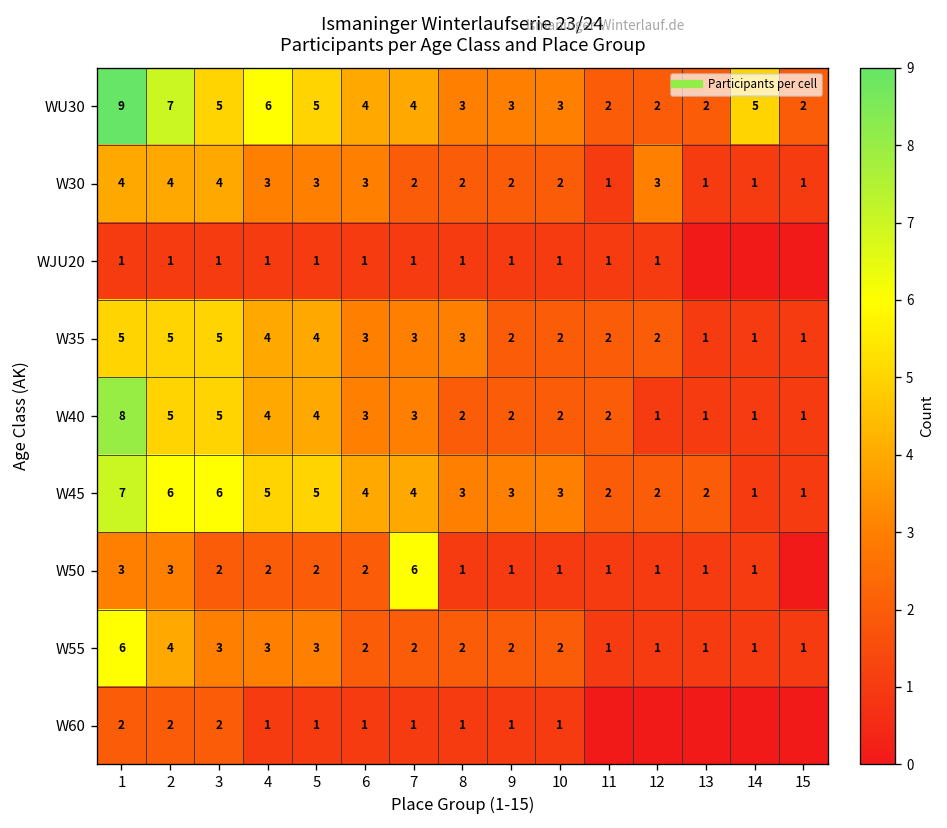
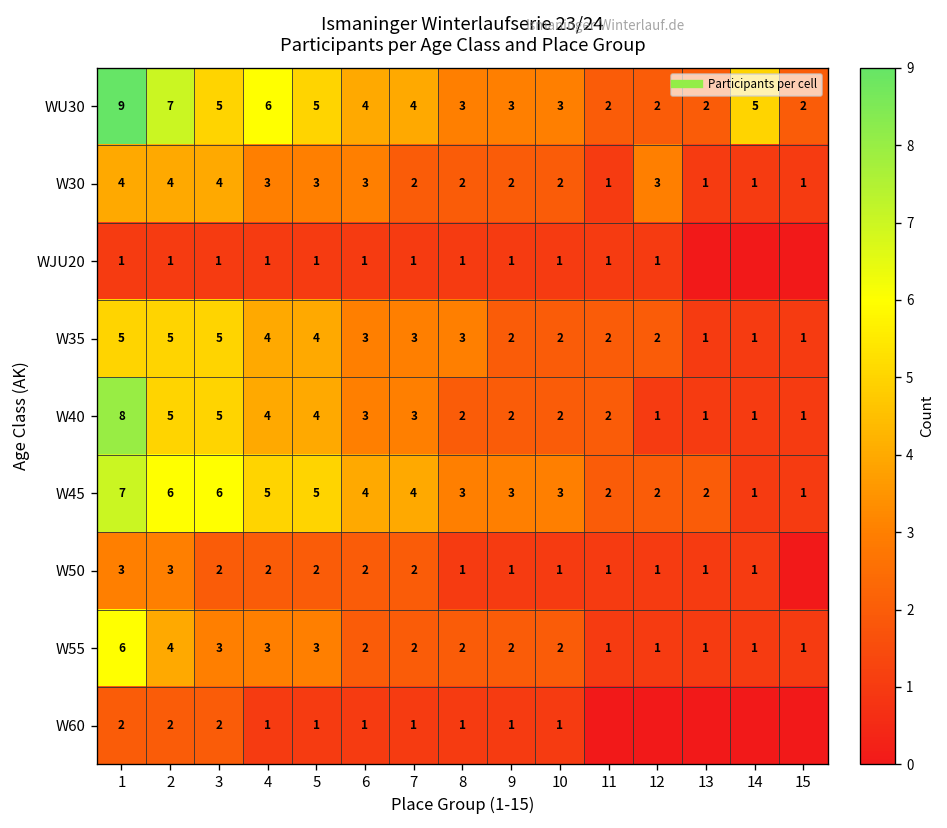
  {
    "WU30": {
      "1": 9,
      "2": 7,
      "3": 5,
      "4": 6,
      "5": 5,
      "6": 4,
      "7": 4,
      "8": 3,
      "9": 3,
      "10": 3,
      "11": 2,
      "12": 2,
      "13": 2,
      "14": 5,
      "15": 2
    },
    "W30": {
      "1": 4,
      "2": 4,
      "3": 4,
      "4": 3,
      "5": 3,
      "6": 3,
      "7": 2,
      "8": 2,
      "9": 2,
      "10": 2,
      "11": 1,
      "12": 3,
      "13": 1,
      "14": 1,
      "15": 1
    },
    "WJU20": {
      "1": 1,
      "2": 1,
      "3": 1,
      "4": 1,
      "5": 1,
      "6": 1,
      "7": 1,
      "8": 1,
      "9": 1,
      "10": 1,
      "11": 1,
      "12": 1
    },
    "W35": {
      "1": 5,
      "2": 5,
      "3": 5,
      "4": 4,
      "5": 4,
      "6": 3,
      "7": 3,
      "8": 3,
      "9": 2,
      "10": 2,
      "11": 2,
      "12": 2,
      "13": 1,
      "14": 1,
      "15": 1
    },
    "W40": {
      "1": 8,
      "2": 5,
      "3": 5,
      "4": 4,
      "5": 4,
      "6": 3,
      "7": 3,
      "8": 2,
      "9": 2,
      "10": 2,
      "11": 2,
      "12": 1,
      "13": 1,
      "14": 1,
      "15": 1
    },
    "W45": {
      "1": 7,
      "2": 6,
      "3": 6,
      "4": 5,
      "5": 5,
      "6": 4,
      "7": 4,
      "8": 3,
      "9": 3,
      "10": 3,
      "11": 2,
      "12": 2,
      "13": 2,
      "14": 1,
      "15": 1
    },
    "W50": {
      "1": 3,
      "2": 3,
      "3": 2,
      "4": 2,
      "5": 2,
      "6": 2,
-     "7": 6,
+     "7": 2,
      "8": 1,
      "9": 1,
      "10": 1,
      "11": 1,
      "12": 1,
      "13": 1,
      "14": 1
    },
    "W55": {
      "1": 6,
      "2": 4,
      "3": 3,
      "4": 3,
      "5": 3,
      "6": 2,
      "7": 2,
      "8": 2,
      "9": 2,
      "10": 2,
      "11": 1,
      "12": 1,
      "13": 1,
      "14": 1,
      "15": 1
    },
    "W60": {
      "1": 2,
      "2": 2,
      "3": 2,
      "4": 1,
      "5": 1,
      "6": 1,
      "7": 1,
      "8": 1,
      "9": 1,
      "10": 1
    }
  }
